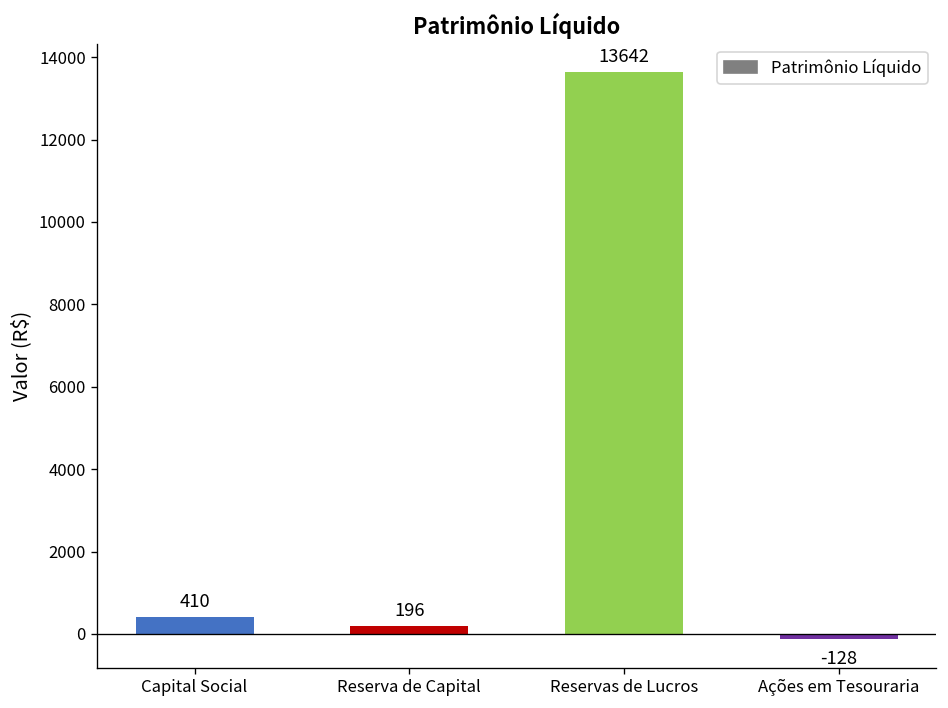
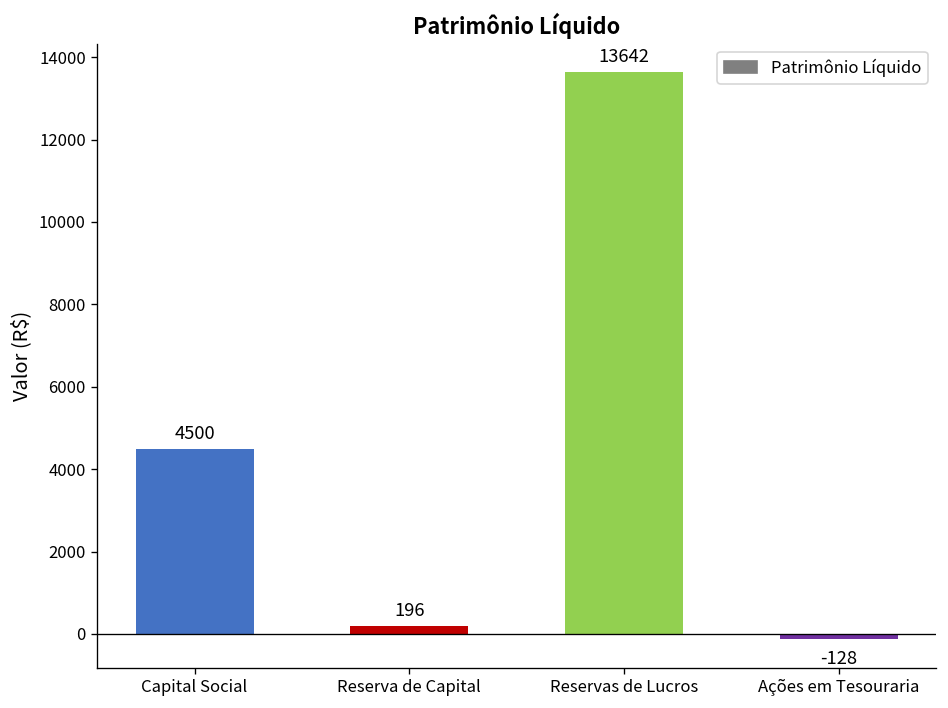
  {
-   "Capital Social": 410,
+   "Capital Social": 4500,
    "Reserva de Capital": 196,
    "Reservas de Lucros": 13642,
    "Ações em Tesouraria": -128
  }
